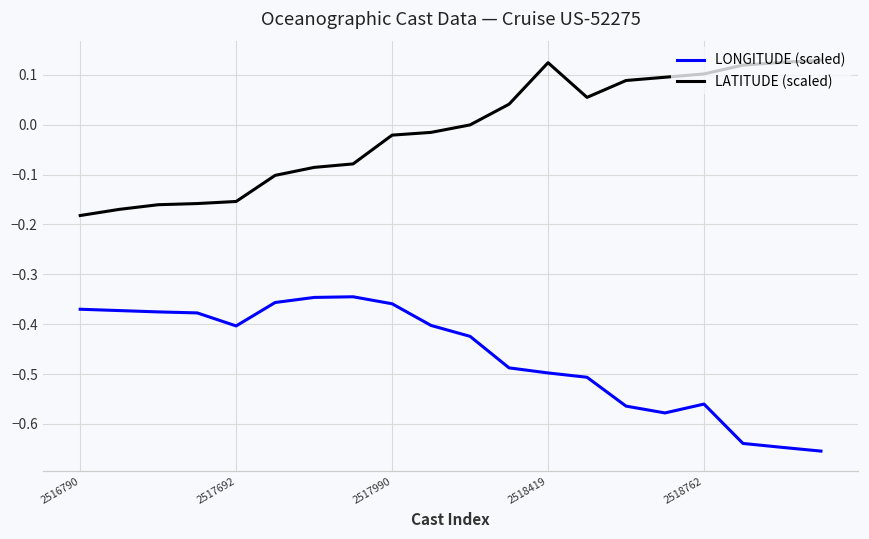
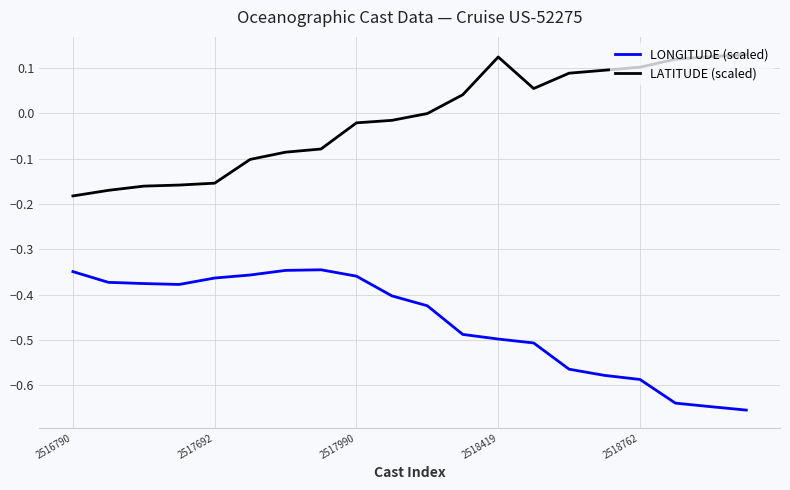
  {
    "LONGITUDE (scaled)": {
-     "2516790": -0.37,
-     "2517692": -0.40,
+     "2516790": -0.35,
+     "2517692": -0.36,
      "2517990": -0.36,
      "2518419": -0.50,
-     "2518762": -0.56
+     "2518762": -0.59
    },
    "LATITUDE (scaled)": {
      "2516790": -0.18,
      "2517692": -0.15,
      "2517990": -0.02,
      "2518419": 0.12
    }
  }
